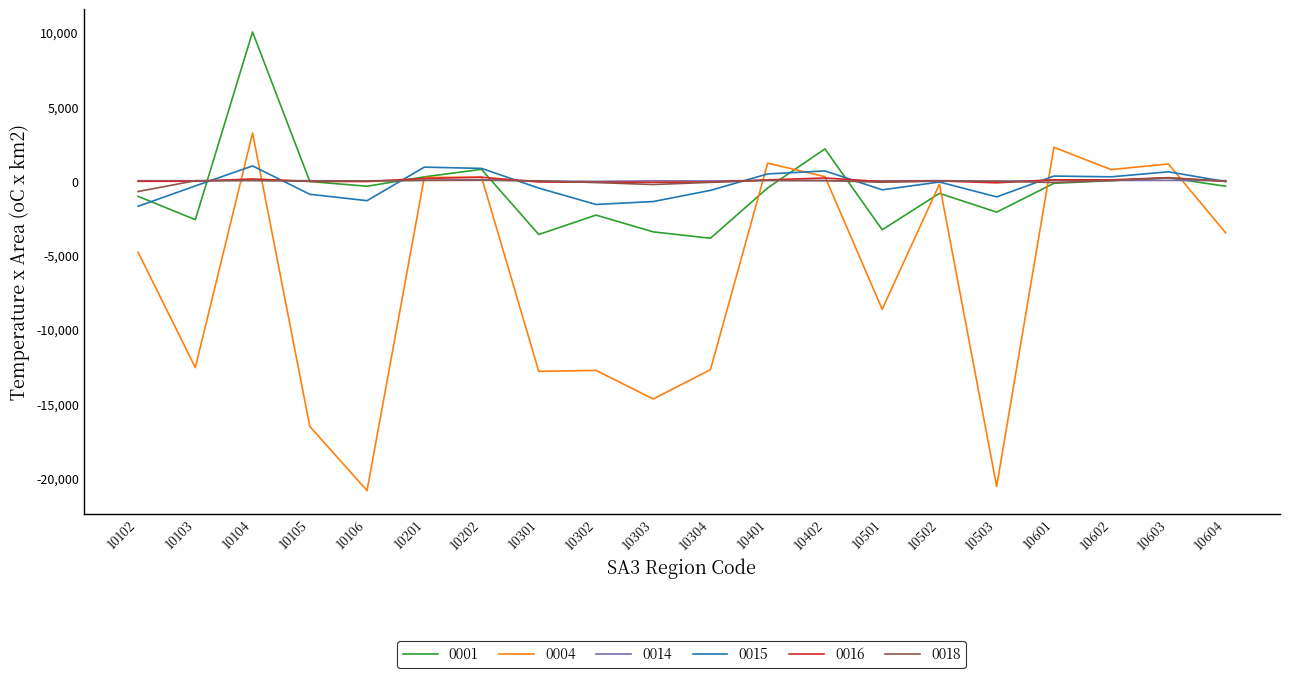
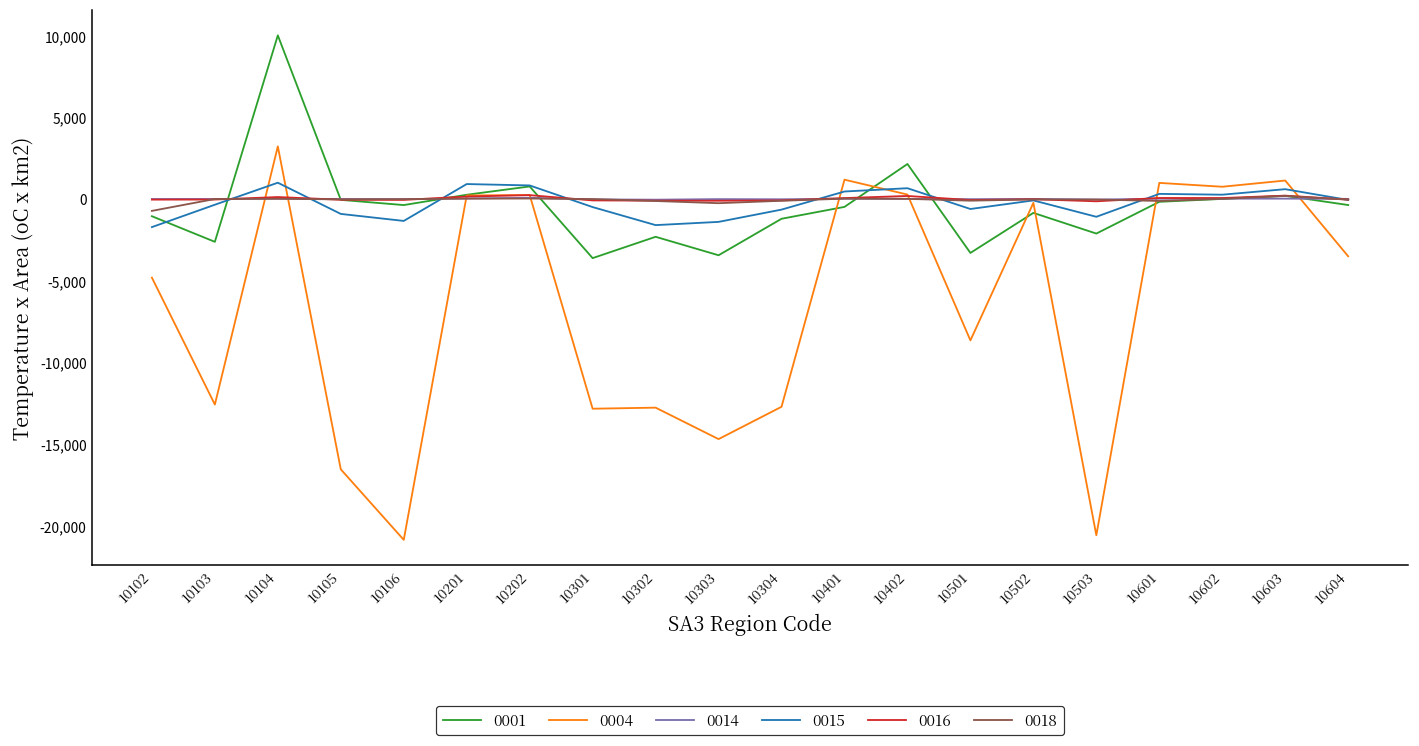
  {
    "0001": {
      "10102": "-1,100",
      "10103": "-2,600",
      "10104": "10,000",
      "10106": "-400",
      "10301": "-3,600",
      "10302": "-2,300",
      "10303": "-3,500",
-     "10304": "-3,900",
+     "10304": "-1,200",
      "10401": "-500",
      "10402": "2,100",
      "10501": "-3,300",
      "10502": "-900",
      "10503": "-2,100",
      "10604": "-400"
    },
    "0004": {
      "10102": "-4,800",
      "10103": "-12,600",
      "10104": "3,200",
      "10105": "-16,600",
      "10106": "-20,900",
      "10301": "-12,900",
      "10302": "-12,800",
      "10303": "-14,700",
      "10304": "-12,700",
      "10401": "1,200",
      "10501": "-8,700",
      "10503": "-20,600",
-     "10601": "2,200",
+     "10601": "1,000",
      "10602": "700",
      "10603": "1,100",
      "10604": "-3,500"
    },
    "0015": {
      "10102": "-1,700",
      "10103": "-400",
      "10104": "1,000",
      "10105": "-900",
      "10106": "-1,300",
      "10201": "900",
      "10301": "-500",
      "10302": "-1,600",
      "10303": "-1,400",
      "10304": "-700",
      "10401": "500",
      "10402": "700",
      "10501": "-600",
      "10503": "-1,100",
      "10601": "300",
      "10602": "300",
      "10603": "600"
    },
    "0018": {
      "10102": "-700"
    }
  }
